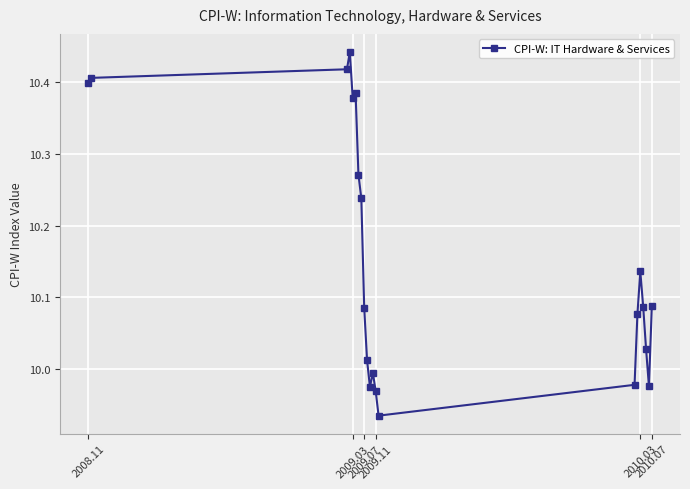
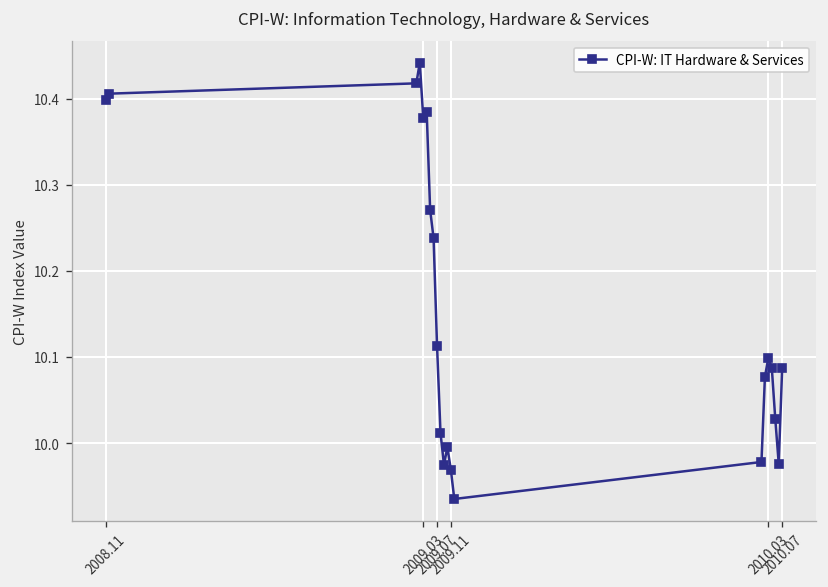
  {
    "2008.11": 10.40,
    "2009.03": 10.38,
-   "2009.07": 10.09,
+   "2009.07": 10.11,
    "2009.11": 9.97,
-   "2010.03": 10.14,
+   "2010.03": 10.10,
    "2010.07": 10.09
  }
